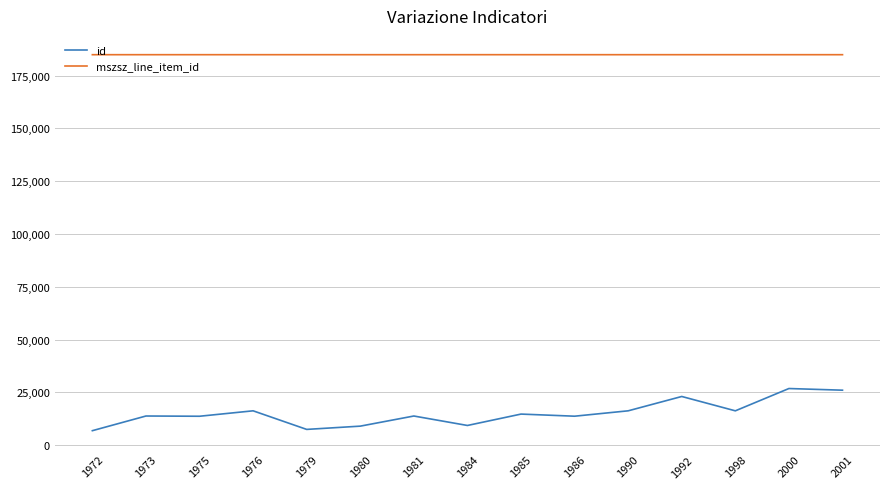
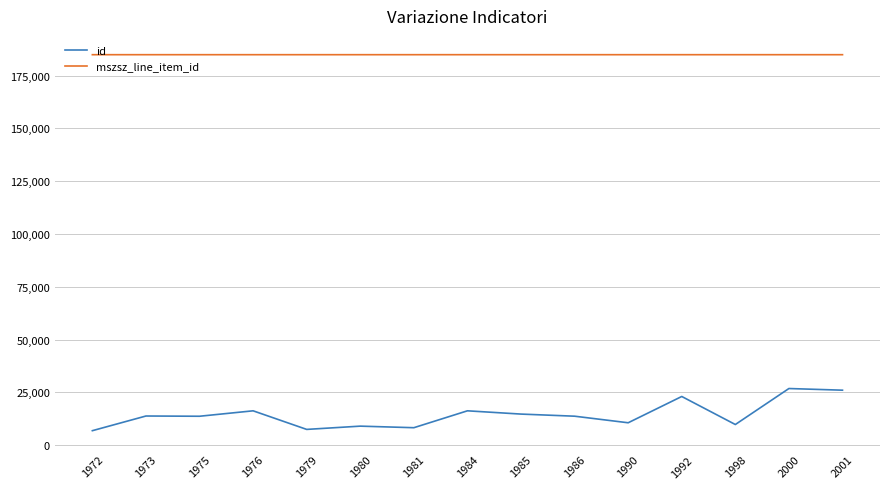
  {
    "id": {
      "1972": "7,000",
      "1973": "14,000",
      "1975": "14,000",
      "1976": "16,000",
      "1979": "7,000",
      "1980": "9,000",
-     "1981": "14,000",
-     "1984": "9,000",
+     "1981": "8,000",
+     "1984": "16,000",
      "1985": "15,000",
      "1986": "14,000",
-     "1990": "16,000",
+     "1990": "11,000",
      "1992": "23,000",
-     "1998": "16,000",
+     "1998": "10,000",
      "2000": "27,000",
      "2001": "26,000"
    },
    "mszsz_line_item_id": {
      "1972": "185,000",
      "1973": "185,000",
      "1975": "185,000",
      "1976": "185,000",
      "1979": "185,000",
      "1980": "185,000",
      "1981": "185,000",
      "1984": "185,000",
      "1985": "185,000",
      "1986": "185,000",
      "1990": "185,000",
      "1992": "185,000",
      "1998": "185,000",
      "2000": "185,000",
      "2001": "185,000"
    }
  }
